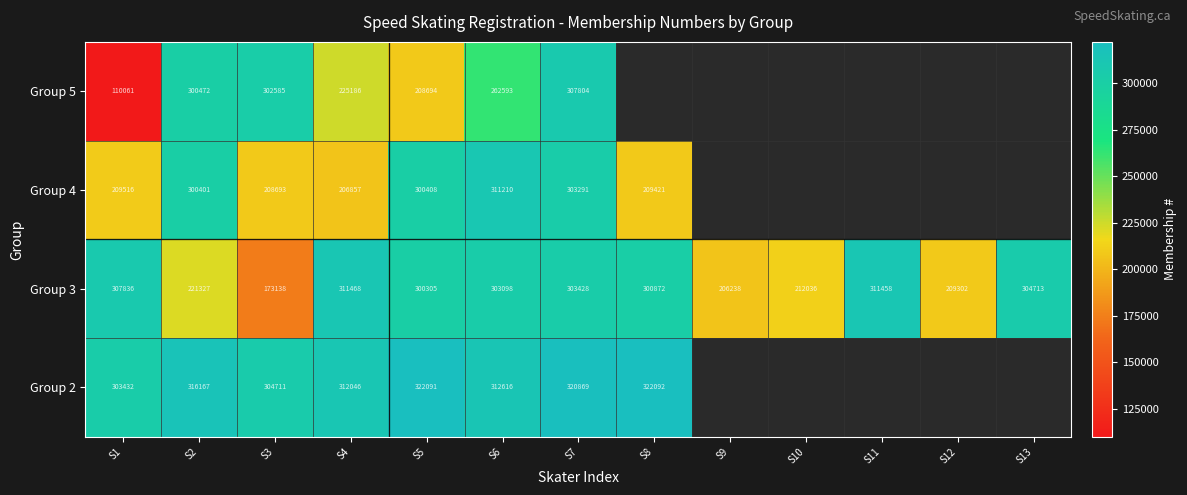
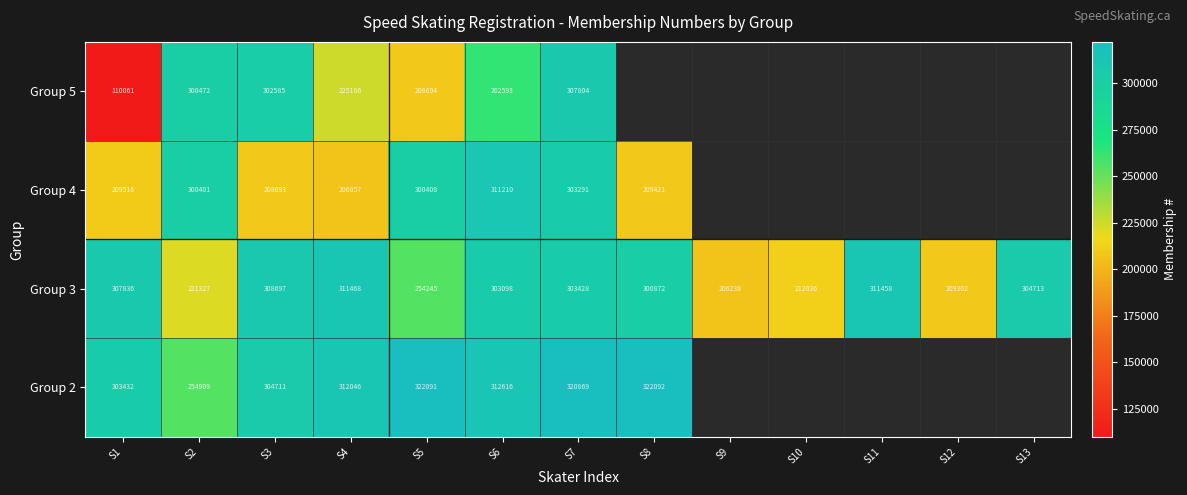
  {
    "Group 5": {
      "S1": 110061,
      "S2": 300472,
      "S3": 302585,
      "S4": 225186,
      "S5": 208694,
      "S6": 262593,
      "S7": 307804
    },
    "Group 4": {
      "S1": 209516,
      "S2": 300401,
      "S3": 208693,
      "S4": 206857,
      "S5": 300408,
      "S6": 311210,
      "S7": 303291,
      "S8": 209421
    },
    "Group 3": {
      "S1": 307836,
      "S2": 221327,
-     "S3": 173138,
+     "S3": 308697,
      "S4": 311468,
-     "S5": 300305,
+     "S5": 254245,
      "S6": 303098,
      "S7": 303428,
      "S8": 300872,
      "S9": 206238,
      "S10": 212036,
      "S11": 311458,
      "S12": 209302,
      "S13": 304713
    },
    "Group 2": {
      "S1": 303432,
-     "S2": 316167,
+     "S2": 254909,
      "S3": 304711,
      "S4": 312046,
      "S5": 322091,
      "S6": 312616,
      "S7": 320869,
      "S8": 322092
    }
  }
